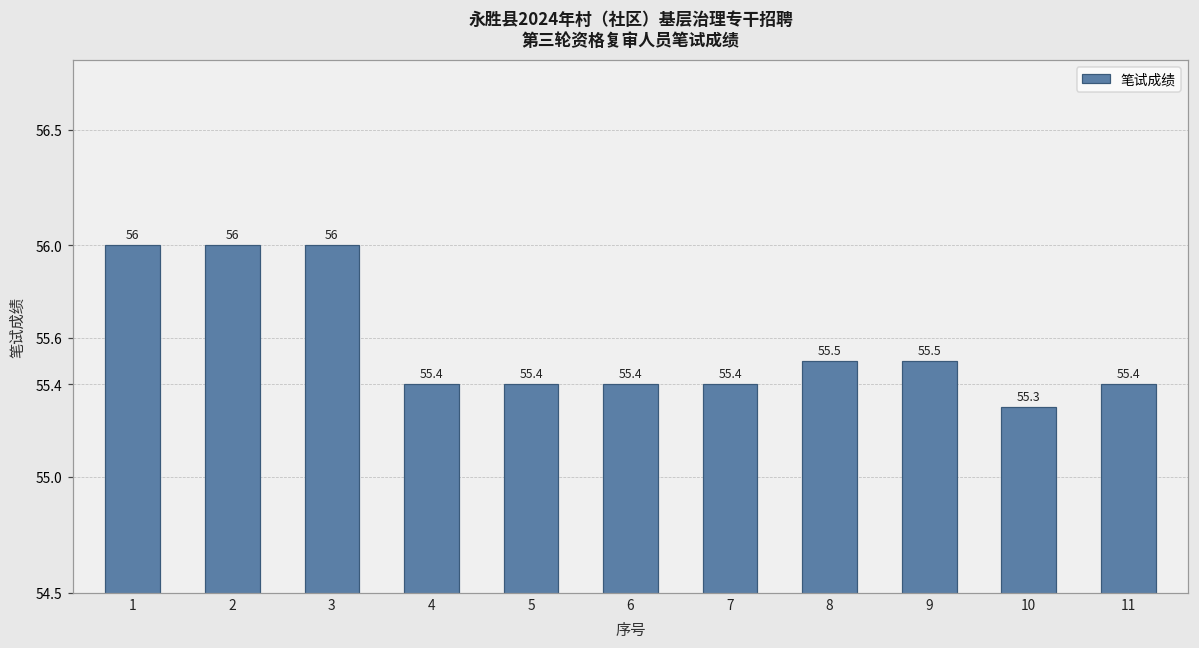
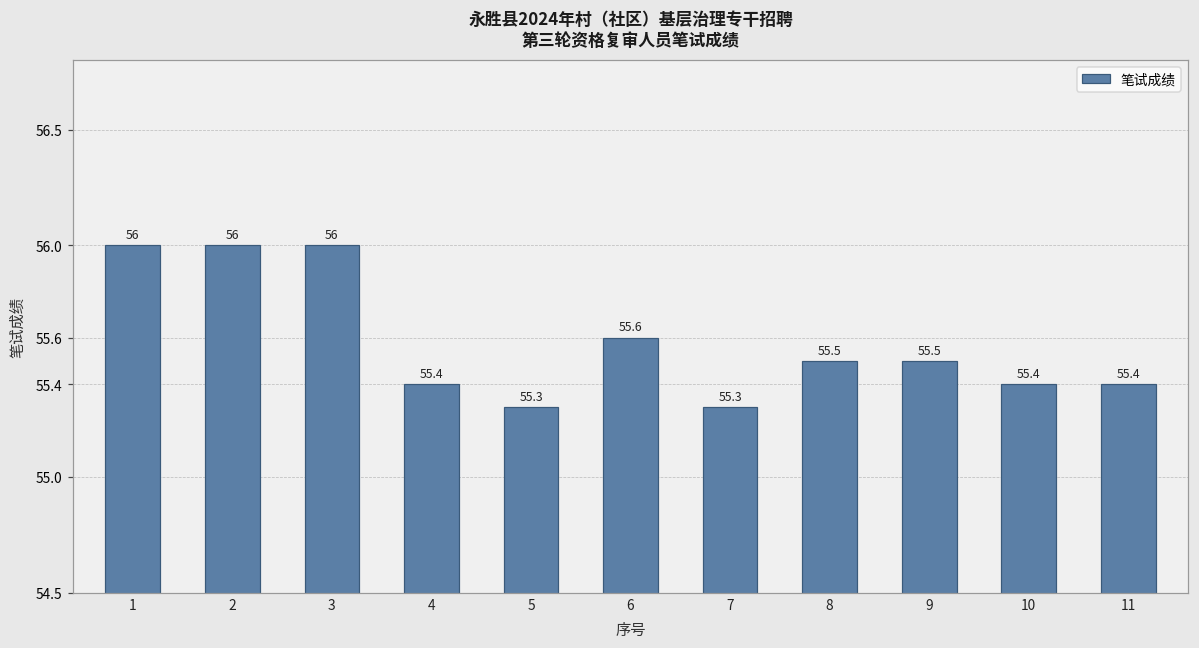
  {
    "1": 56,
    "2": 56,
    "3": 56,
    "4": 55.4,
-   "5": 55.4,
-   "6": 55.4,
-   "7": 55.4,
+   "5": 55.3,
+   "6": 55.6,
+   "7": 55.3,
    "8": 55.5,
    "9": 55.5,
-   "10": 55.3,
+   "10": 55.4,
    "11": 55.4
  }
